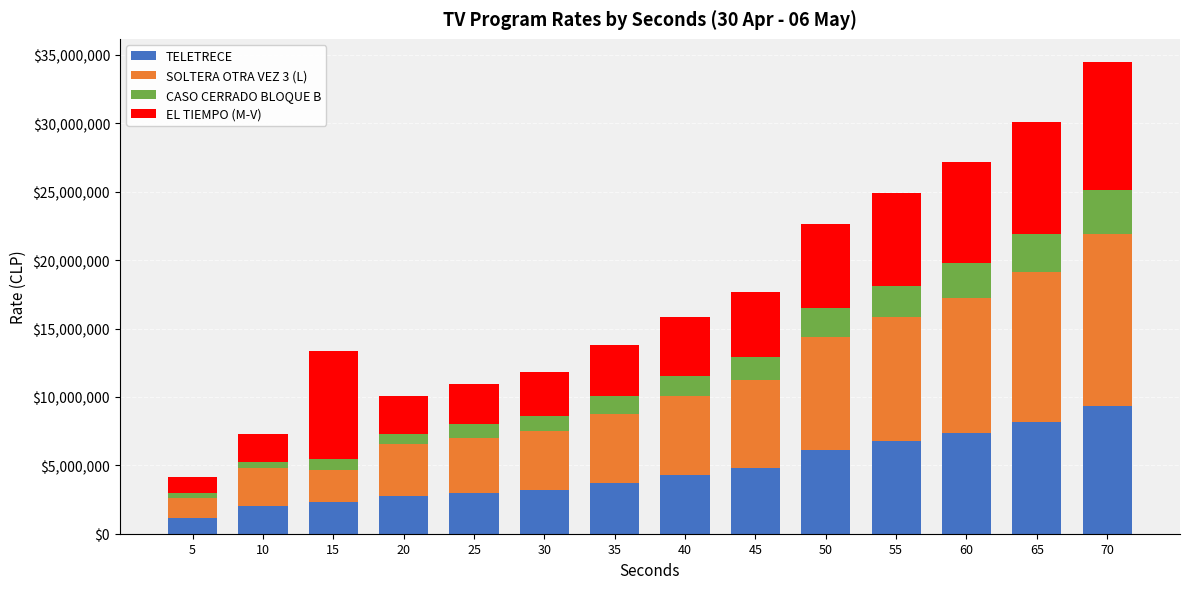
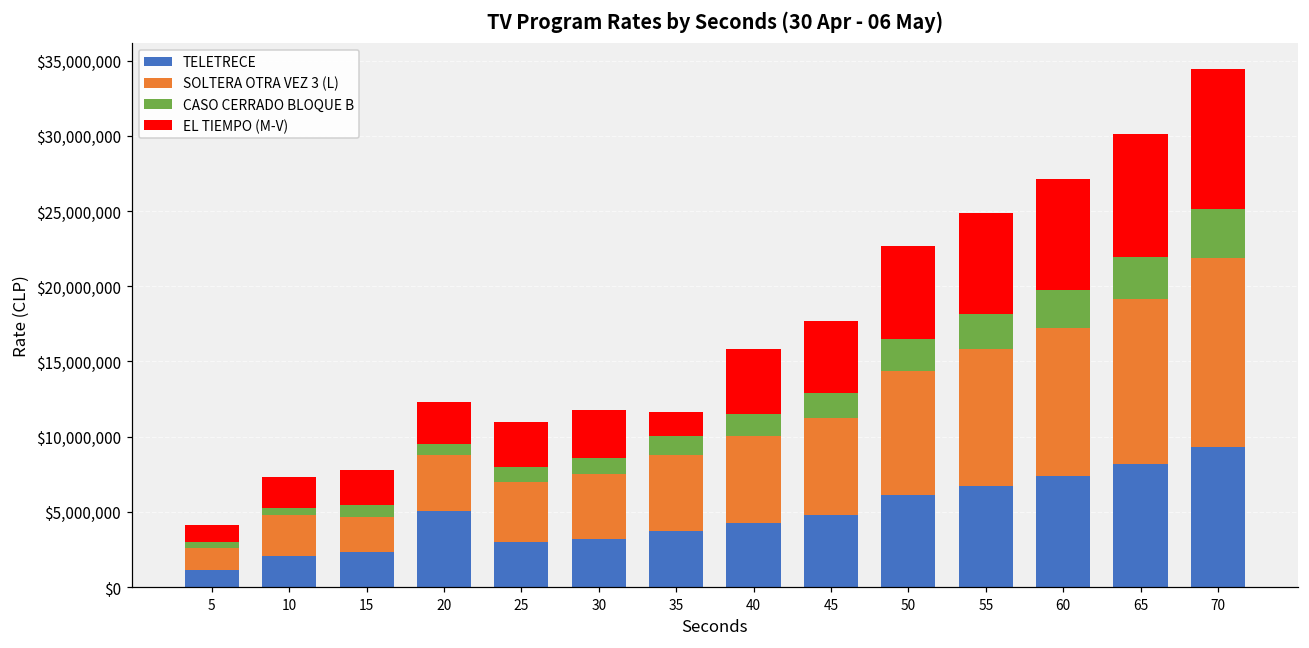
  {
    "TELETRECE": {
      "5": "$1,100,000",
      "10": "$2,000,000",
      "15": "$2,300,000",
-     "20": "$2,800,000",
+     "20": "$5,000,000",
      "25": "$3,000,000",
      "30": "$3,200,000",
      "35": "$3,700,000",
      "40": "$4,300,000",
      "45": "$4,800,000",
      "50": "$6,100,000",
      "55": "$6,800,000",
      "60": "$7,400,000",
      "65": "$8,200,000",
      "70": "$9,300,000"
    },
    "SOLTERA OTRA VEZ 3 (L)": {
      "5": "$1,500,000",
      "10": "$2,800,000",
      "15": "$2,300,000",
      "20": "$3,700,000",
      "25": "$4,000,000",
      "30": "$4,300,000",
      "35": "$5,000,000",
      "40": "$5,800,000",
      "45": "$6,500,000",
      "50": "$8,300,000",
      "55": "$9,100,000",
      "60": "$9,900,000",
      "65": "$11,000,000",
      "70": "$12,600,000"
    },
    "CASO CERRADO BLOQUE B": {
      "5": "$400,000",
      "10": "$500,000",
      "15": "$800,000",
      "20": "$700,000",
      "25": "$1,000,000",
      "30": "$1,100,000",
      "35": "$1,300,000",
      "40": "$1,500,000",
      "45": "$1,700,000",
      "50": "$2,100,000",
      "55": "$2,300,000",
      "60": "$2,500,000",
      "65": "$2,800,000",
      "70": "$3,200,000"
    },
    "EL TIEMPO (M-V)": {
      "5": "$1,100,000",
      "10": "$2,000,000",
-     "15": "$7,900,000",
+     "15": "$2,300,000",
      "20": "$2,800,000",
      "25": "$3,000,000",
      "30": "$3,200,000",
-     "35": "$3,700,000",
+     "35": "$1,600,000",
      "40": "$4,300,000",
      "45": "$4,800,000",
      "50": "$6,100,000",
      "55": "$6,800,000",
      "60": "$7,400,000",
      "65": "$8,200,000",
      "70": "$9,300,000"
    }
  }
